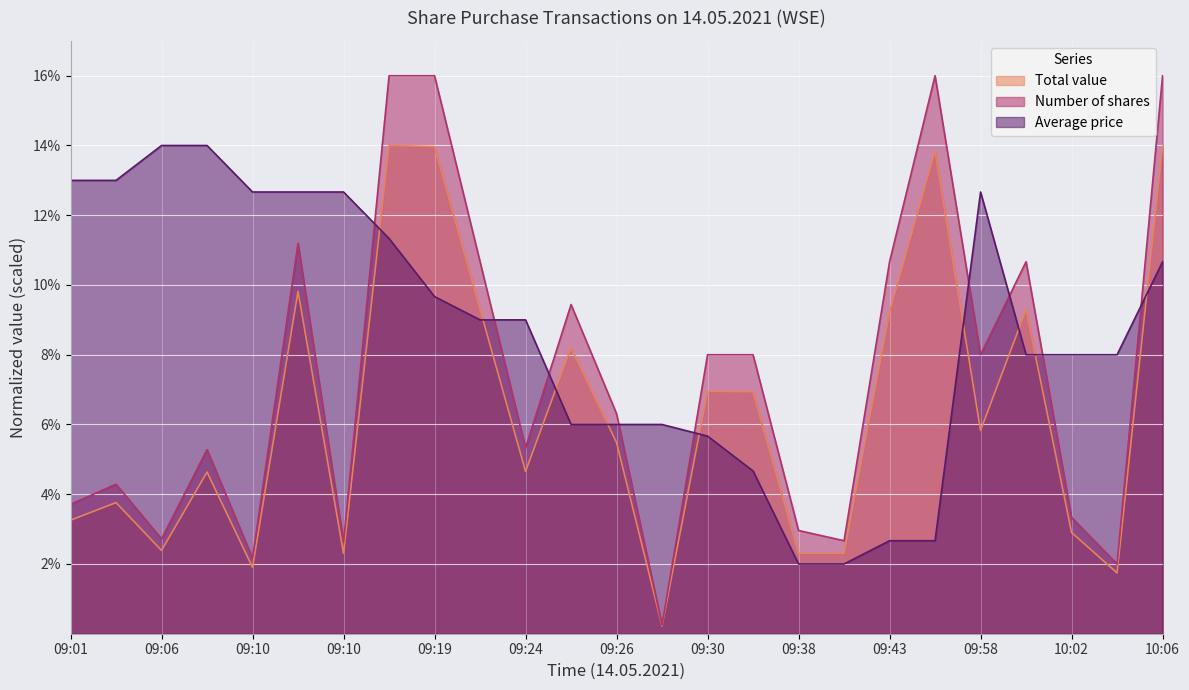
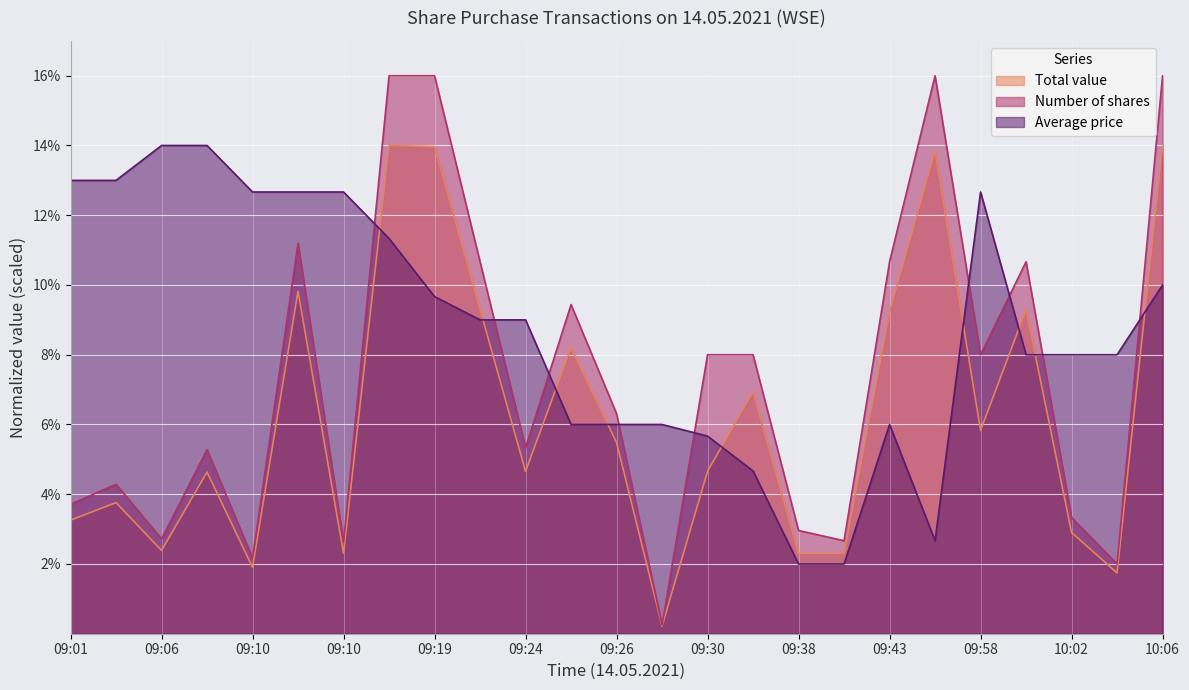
  {
    "Total value": {
      "09:19": "14.0%",
-     "09:30": "6.9%",
+     "09:30": "4.7%",
      "09:38": "2.3%",
      "09:43": "9.2%",
      "09:58": "5.8%",
      "10:06": "14.0%"
    },
    "Number of shares": {
      "09:19": "16.0%",
      "09:30": "8.0%",
      "09:38": "3.0%",
      "09:43": "10.7%",
      "09:58": "8.0%",
      "10:06": "16.0%"
    },
    "Average price": {
      "09:19": "9.7%",
      "09:30": "5.7%",
      "09:38": "2.0%",
-     "09:43": "2.7%",
+     "09:43": "6.0%",
      "09:58": "12.7%",
-     "10:06": "10.7%"
+     "10:06": "10.0%"
    }
  }
